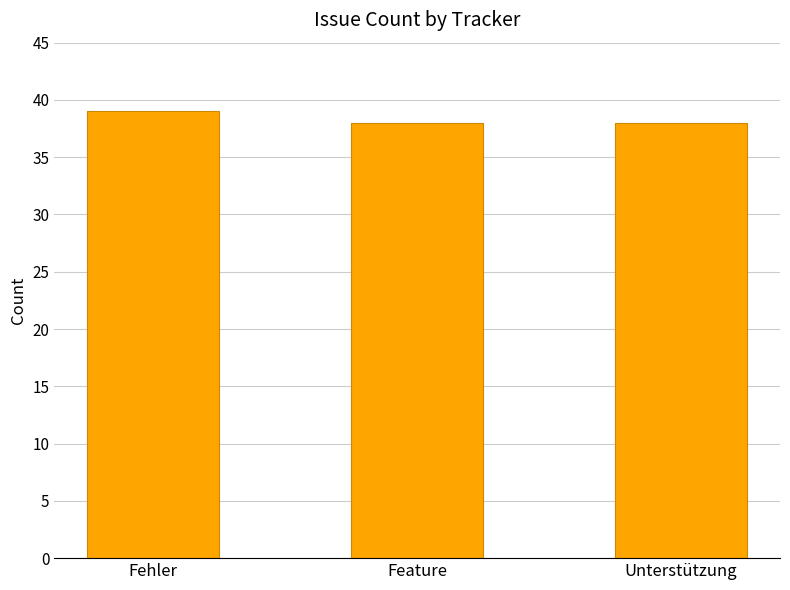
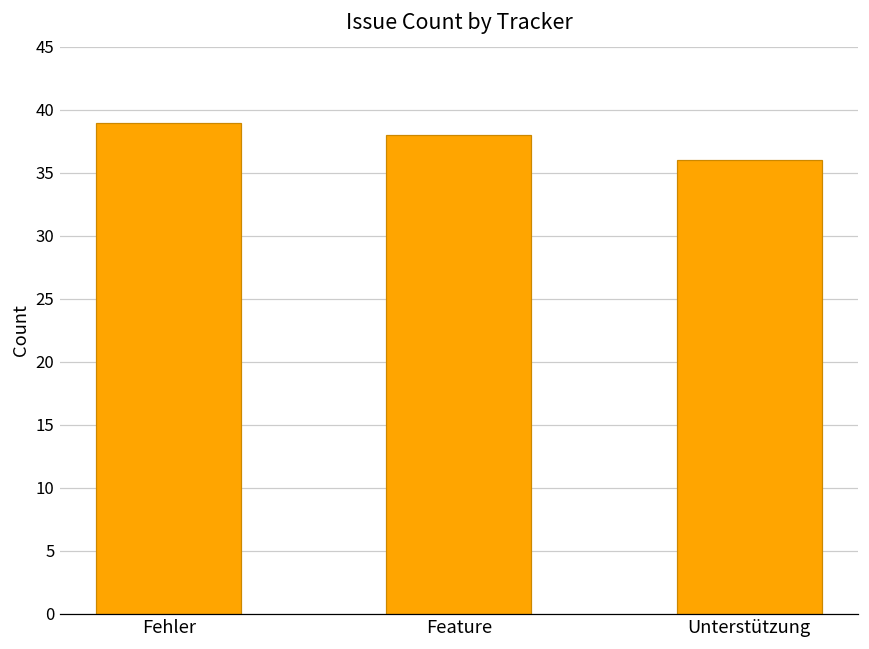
  {
    "Fehler": 39,
    "Feature": 38,
-   "Unterstützung": 38
+   "Unterstützung": 36
  }
